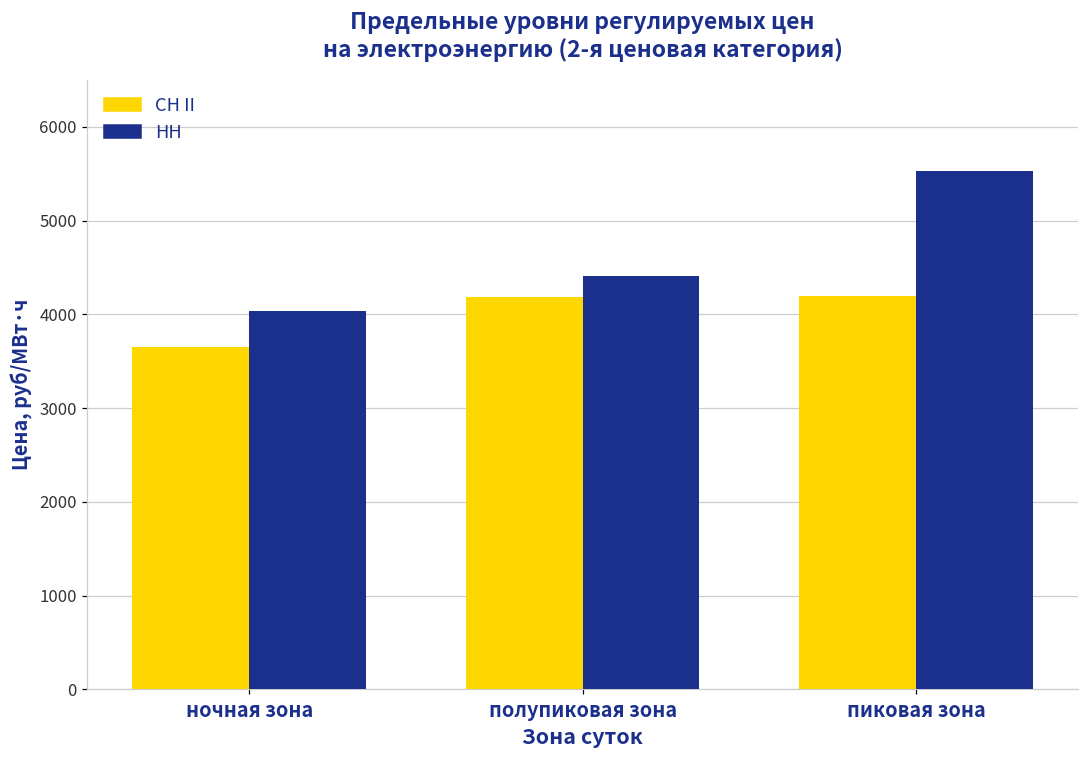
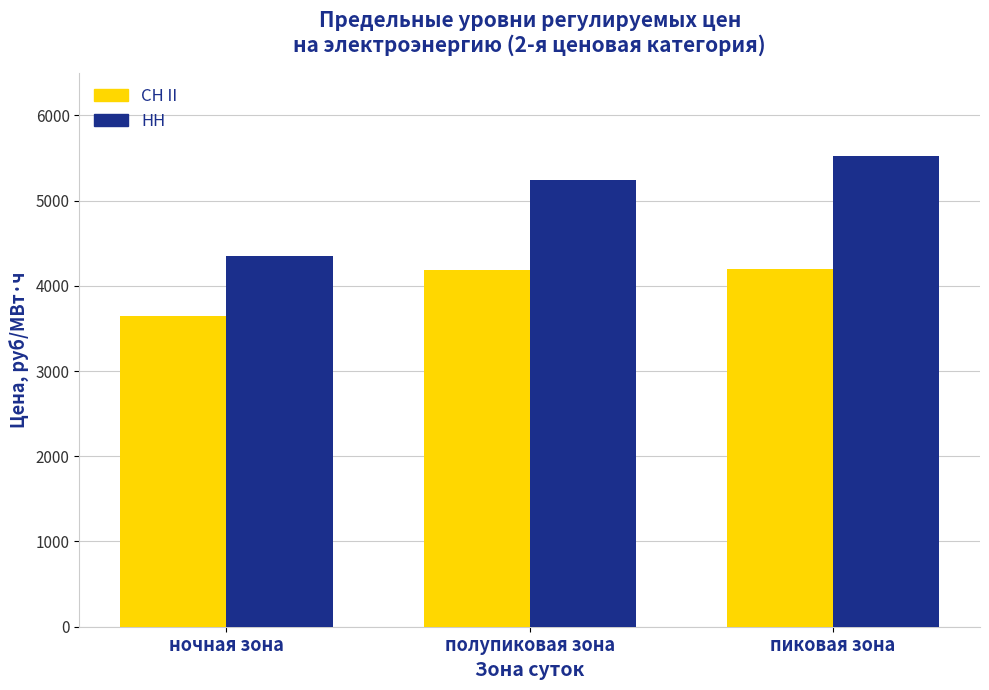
  {
    "СН II": {
      "ночная зона": 3600,
      "полупиковая зона": 4200,
      "пиковая зона": 4200
    },
    "НН": {
-     "ночная зона": 4000,
-     "полупиковая зона": 4400,
+     "ночная зона": 4300,
+     "полупиковая зона": 5200,
      "пиковая зона": 5500
    }
  }
